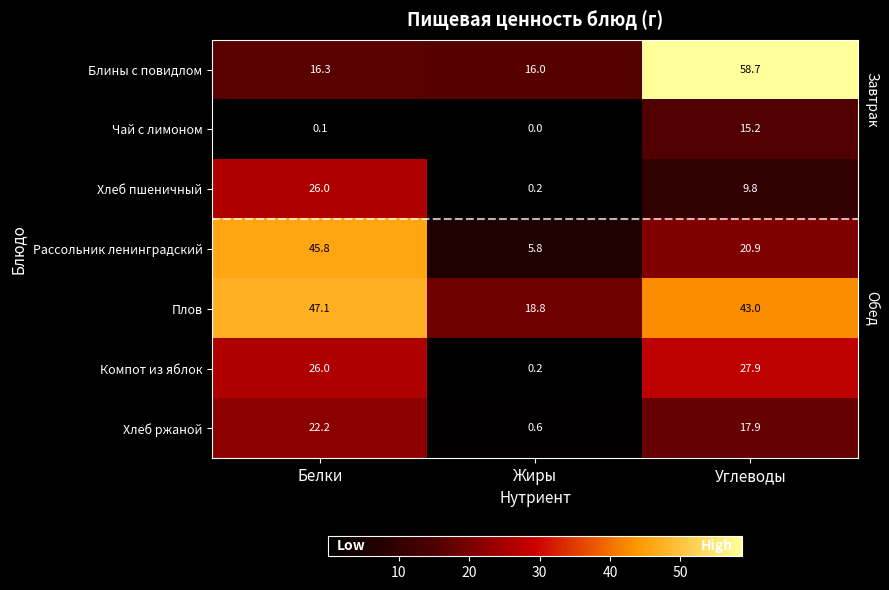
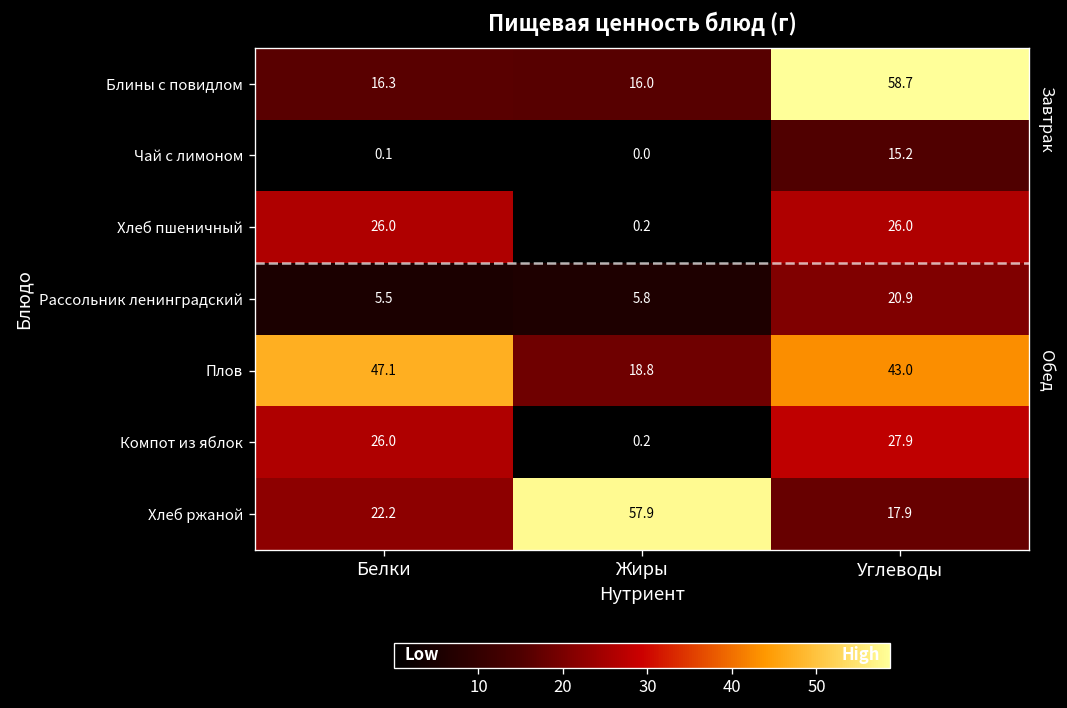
  {
    "Блины с повидлом": {
      "Белки": 16.3,
      "Жиры": 16.0,
      "Углеводы": 58.7
    },
    "Чай с лимоном": {
      "Белки": 0.1,
      "Жиры": 0.0,
      "Углеводы": 15.2
    },
    "Хлеб пшеничный": {
      "Белки": 26.0,
      "Жиры": 0.2,
-     "Углеводы": 9.8
+     "Углеводы": 26.0
    },
    "Рассольник ленинградский": {
-     "Белки": 45.8,
+     "Белки": 5.5,
      "Жиры": 5.8,
      "Углеводы": 20.9
    },
    "Плов": {
      "Белки": 47.1,
      "Жиры": 18.8,
      "Углеводы": 43.0
    },
    "Компот из яблок": {
      "Белки": 26.0,
      "Жиры": 0.2,
      "Углеводы": 27.9
    },
    "Хлеб ржаной": {
      "Белки": 22.2,
-     "Жиры": 0.6,
+     "Жиры": 57.9,
      "Углеводы": 17.9
    }
  }
